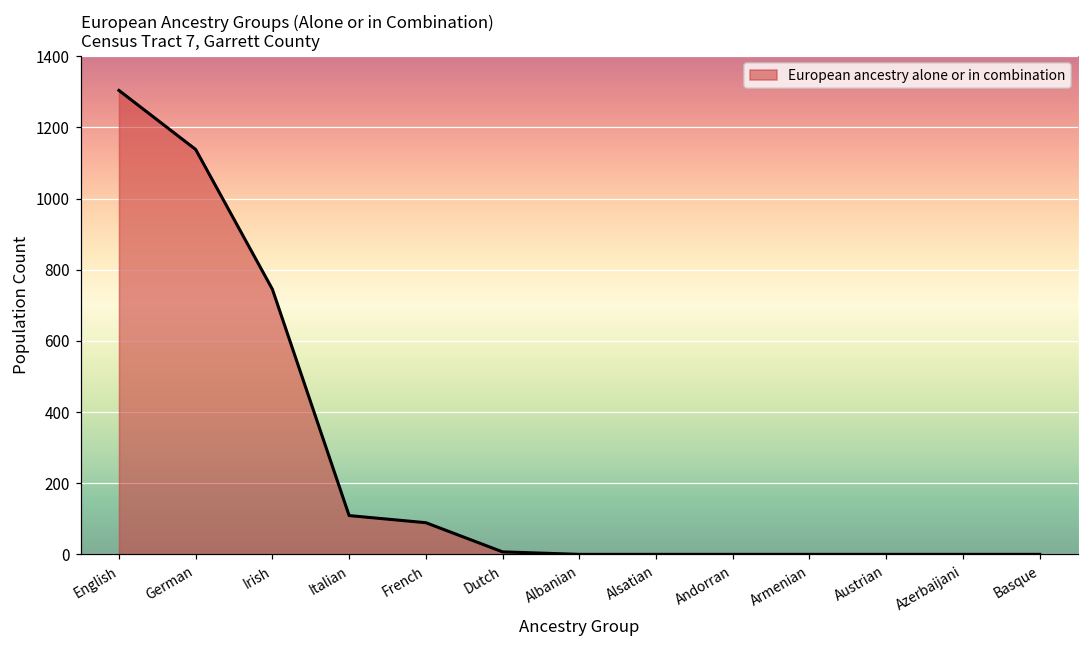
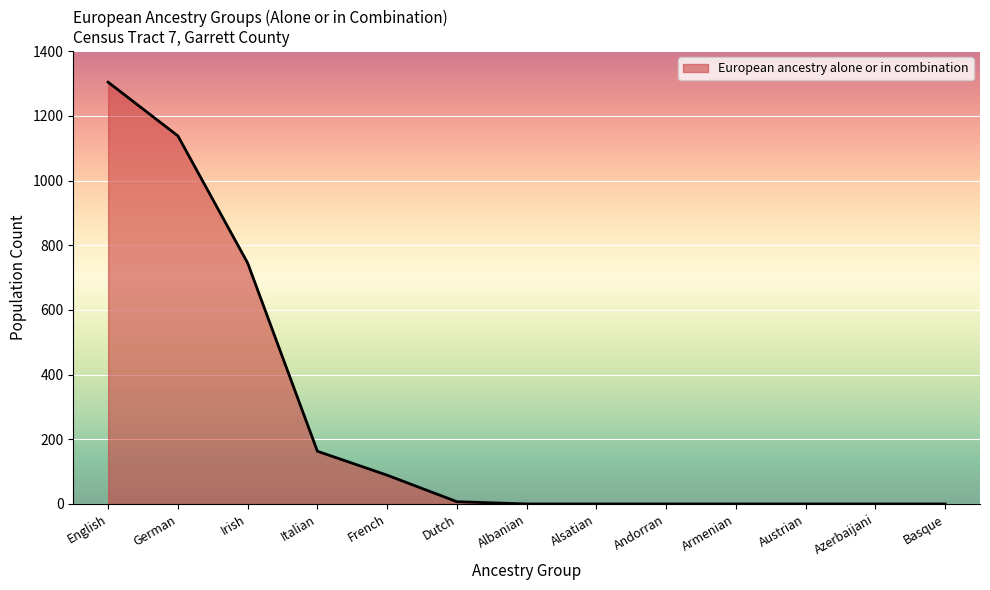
  {
    "English": 1300,
    "German": 1140,
    "Irish": 750,
-   "Italian": 110,
+   "Italian": 160,
    "French": 90,
    "Dutch": 10,
    "Albanian": 0,
    "Alsatian": 0,
    "Andorran": 0,
    "Armenian": 0,
    "Austrian": 0,
    "Azerbaijani": 0,
    "Basque": 0
  }
